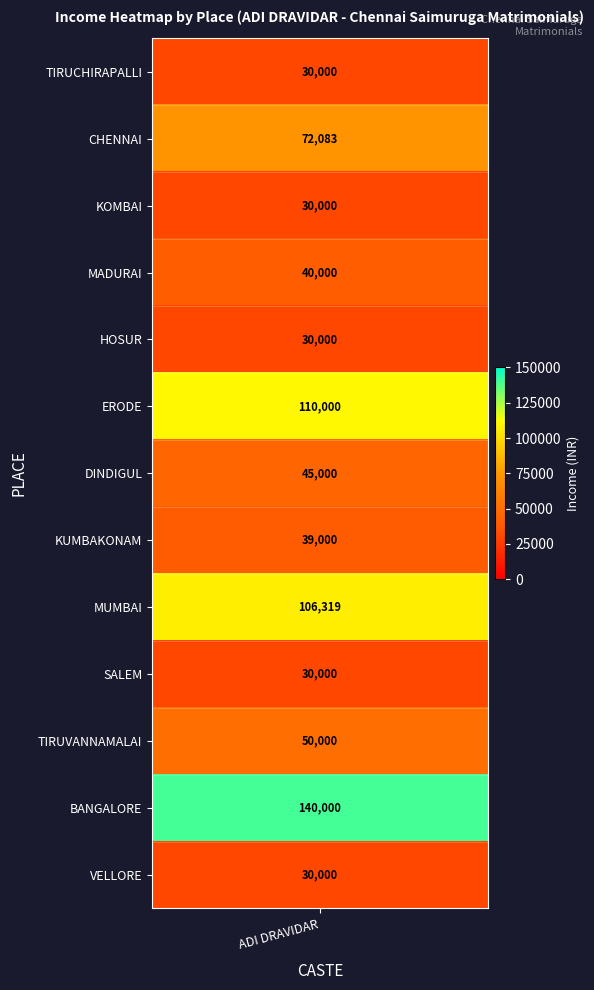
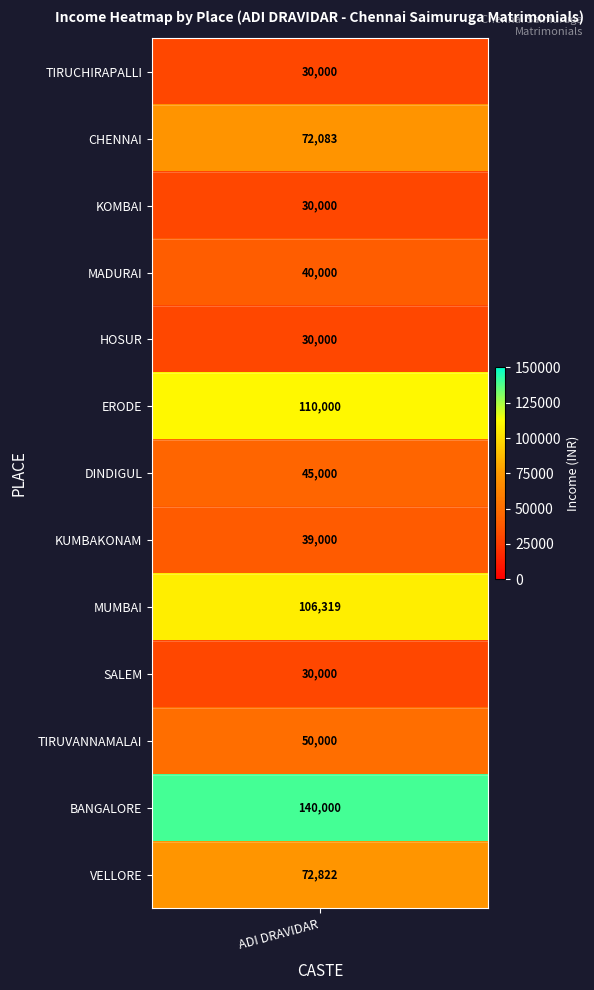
  {
    "TIRUCHIRAPALLI": {
      "ADI DRAVIDAR": "30,000"
    },
    "CHENNAI": {
      "ADI DRAVIDAR": "72,083"
    },
    "KOMBAI": {
      "ADI DRAVIDAR": "30,000"
    },
    "MADURAI": {
      "ADI DRAVIDAR": "40,000"
    },
    "HOSUR": {
      "ADI DRAVIDAR": "30,000"
    },
    "ERODE": {
      "ADI DRAVIDAR": "110,000"
    },
    "DINDIGUL": {
      "ADI DRAVIDAR": "45,000"
    },
    "KUMBAKONAM": {
      "ADI DRAVIDAR": "39,000"
    },
    "MUMBAI": {
      "ADI DRAVIDAR": "106,319"
    },
    "SALEM": {
      "ADI DRAVIDAR": "30,000"
    },
    "TIRUVANNAMALAI": {
      "ADI DRAVIDAR": "50,000"
    },
    "BANGALORE": {
      "ADI DRAVIDAR": "140,000"
    },
    "VELLORE": {
-     "ADI DRAVIDAR": "30,000"
+     "ADI DRAVIDAR": "72,822"
    }
  }
